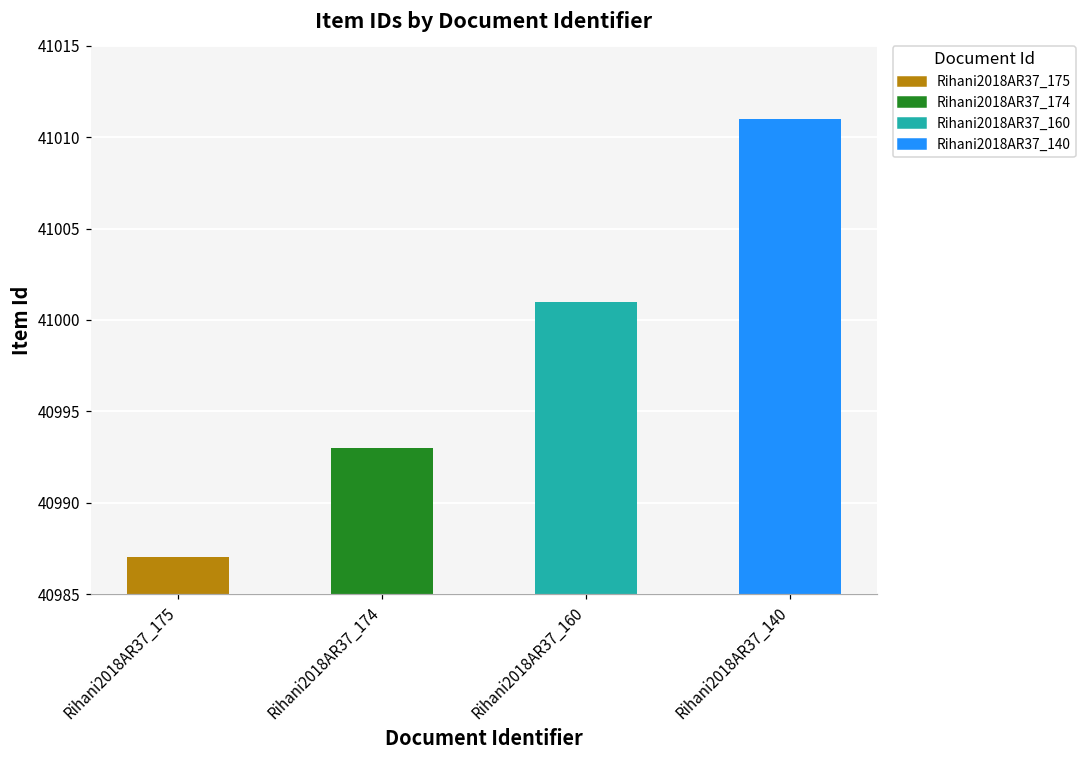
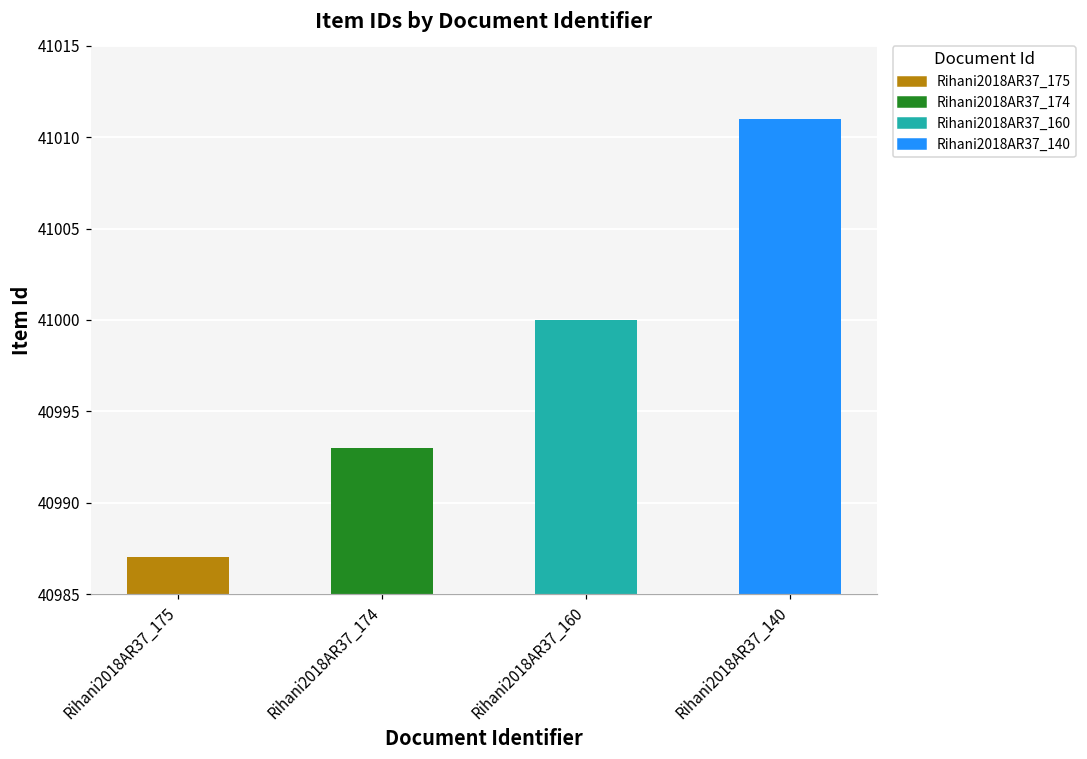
  {
    "Rihani2018AR37_175": 40987,
    "Rihani2018AR37_174": 40993,
-   "Rihani2018AR37_160": 41001,
+   "Rihani2018AR37_160": 41000,
    "Rihani2018AR37_140": 41011
  }
